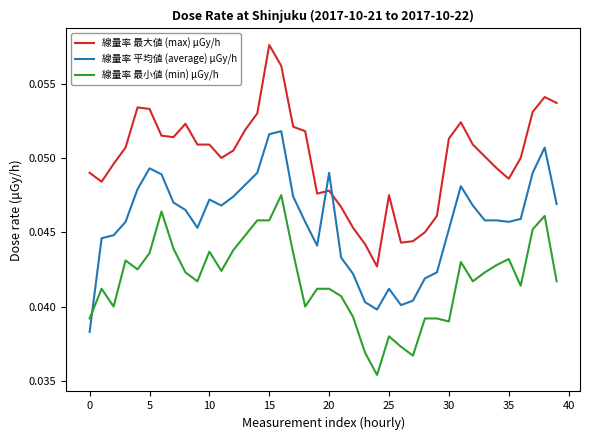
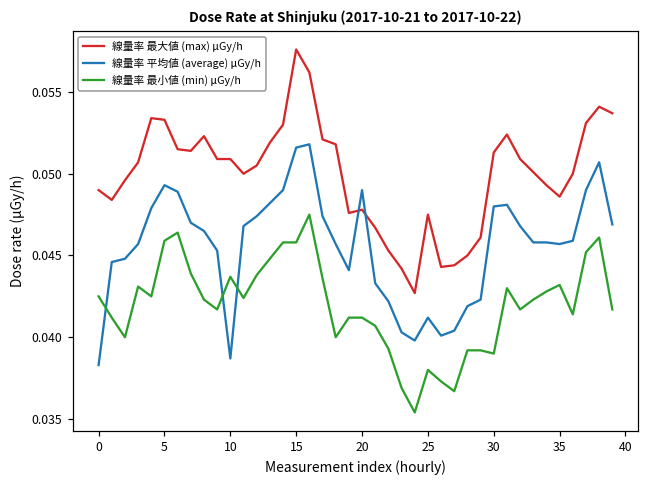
  {
    "線量率 最大値 (max) μGy/h": {
      "0": 0.0490,
      "5": 0.0533,
      "10": 0.0509,
      "15": 0.0576,
      "20": 0.0478,
      "25": 0.0475,
      "30": 0.0513,
      "35": 0.0486
    },
    "線量率 平均値 (average) μGy/h": {
      "0": 0.0383,
      "5": 0.0493,
-     "10": 0.0472,
+     "10": 0.0387,
      "15": 0.0516,
      "20": 0.0490,
      "25": 0.0412,
-     "30": 0.0452,
+     "30": 0.0480,
      "35": 0.0457
    },
    "線量率 最小値 (min) μGy/h": {
-     "0": 0.0392,
-     "5": 0.0436,
+     "0": 0.0425,
+     "5": 0.0459,
      "10": 0.0437,
      "15": 0.0458,
      "20": 0.0412,
      "25": 0.0380,
      "30": 0.0390,
      "35": 0.0432
    }
  }
